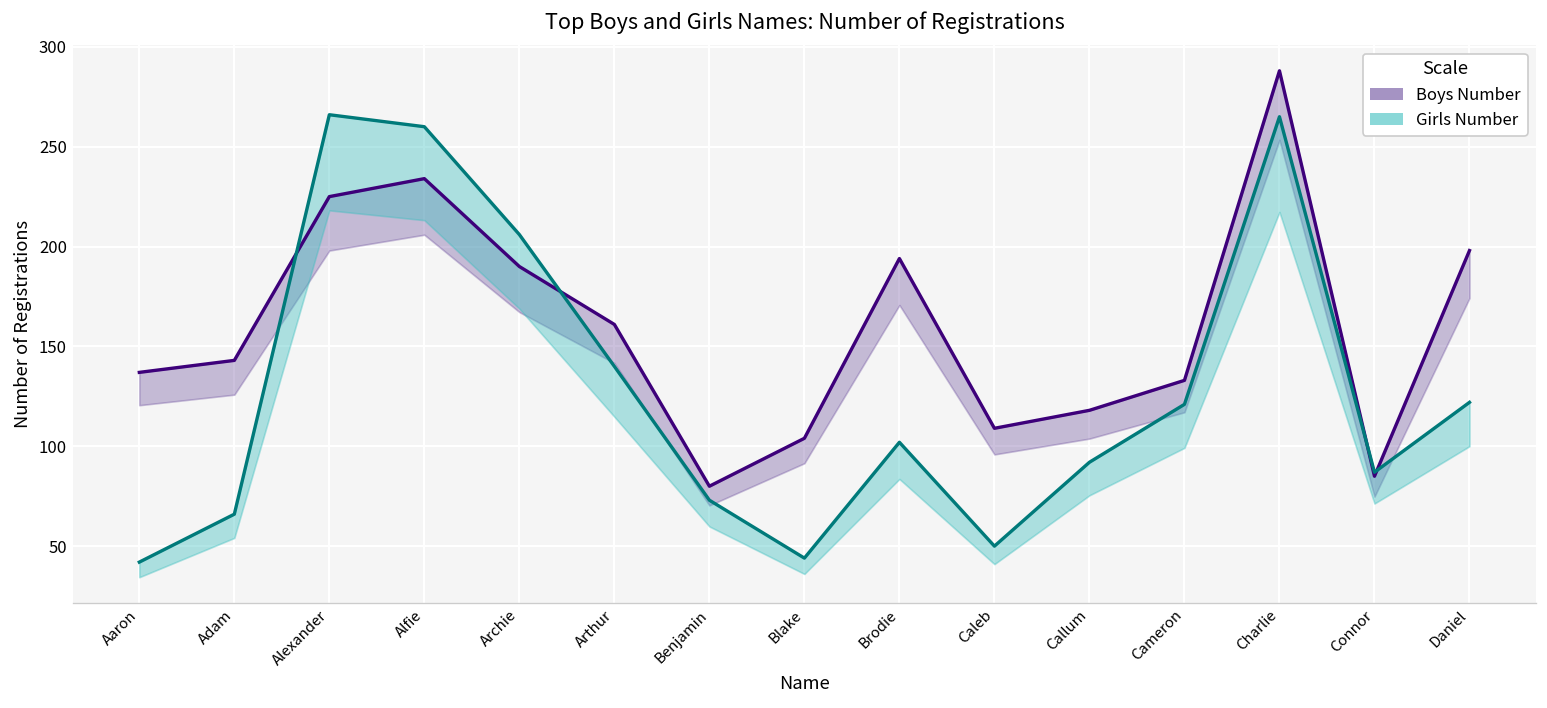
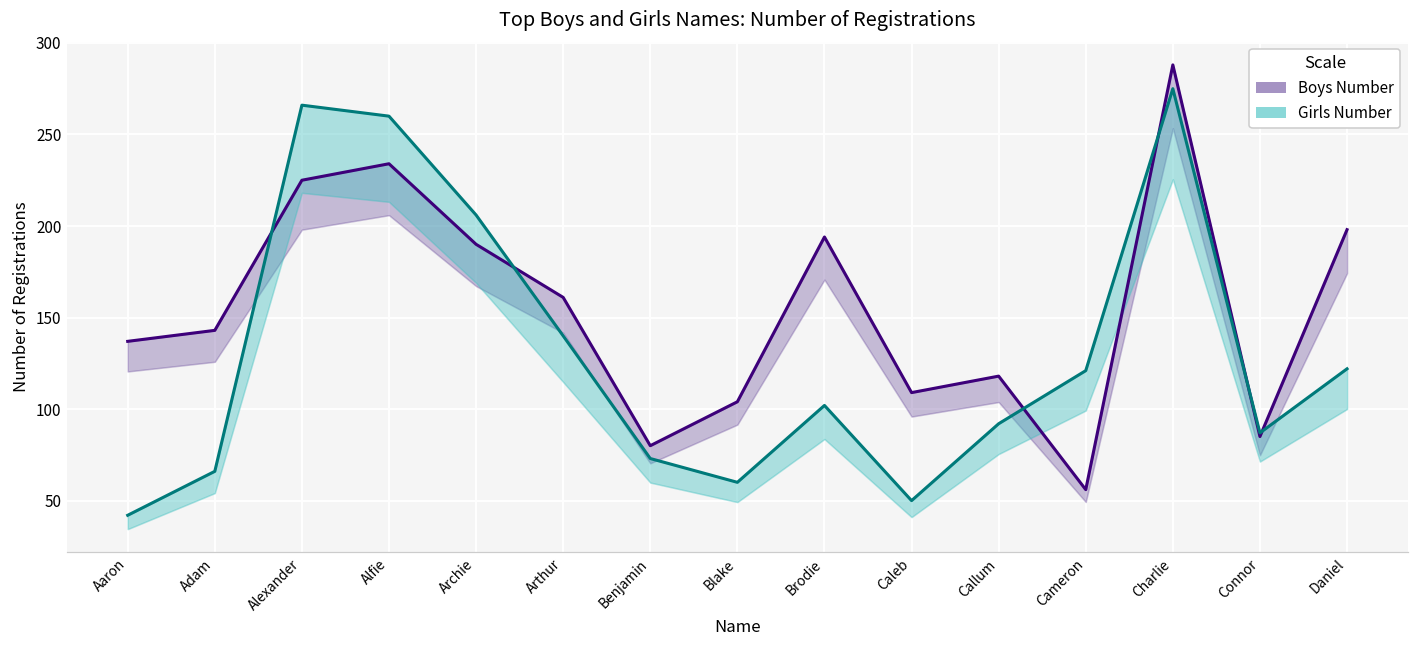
  {
    "Boys Number": {
      "Aaron": 137,
      "Adam": 143,
      "Alexander": 225,
      "Alfie": 234,
      "Archie": 190,
      "Arthur": 161,
      "Benjamin": 80,
      "Blake": 104,
      "Brodie": 194,
      "Caleb": 109,
      "Callum": 118,
-     "Cameron": 133,
+     "Cameron": 56,
      "Charlie": 288,
      "Connor": 85,
      "Daniel": 198
    },
    "Girls Number": {
      "Aaron": 42,
      "Adam": 66,
      "Alexander": 266,
      "Alfie": 260,
      "Archie": 206,
      "Arthur": 140,
      "Benjamin": 73,
-     "Blake": 44,
+     "Blake": 60,
      "Brodie": 102,
      "Caleb": 50,
      "Callum": 92,
      "Cameron": 121,
-     "Charlie": 265,
+     "Charlie": 275,
      "Connor": 87,
      "Daniel": 122
    }
  }
